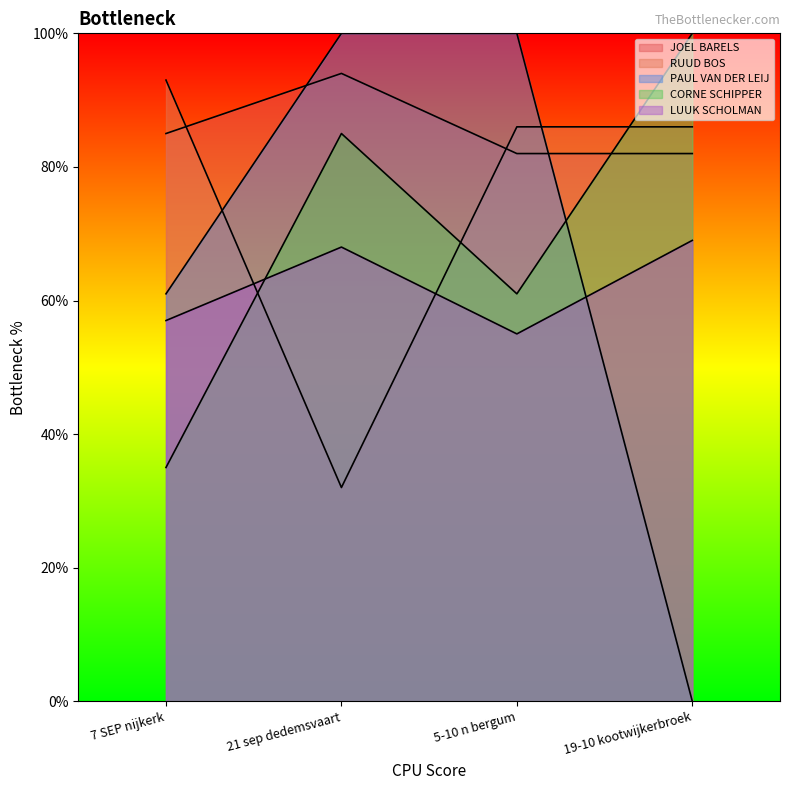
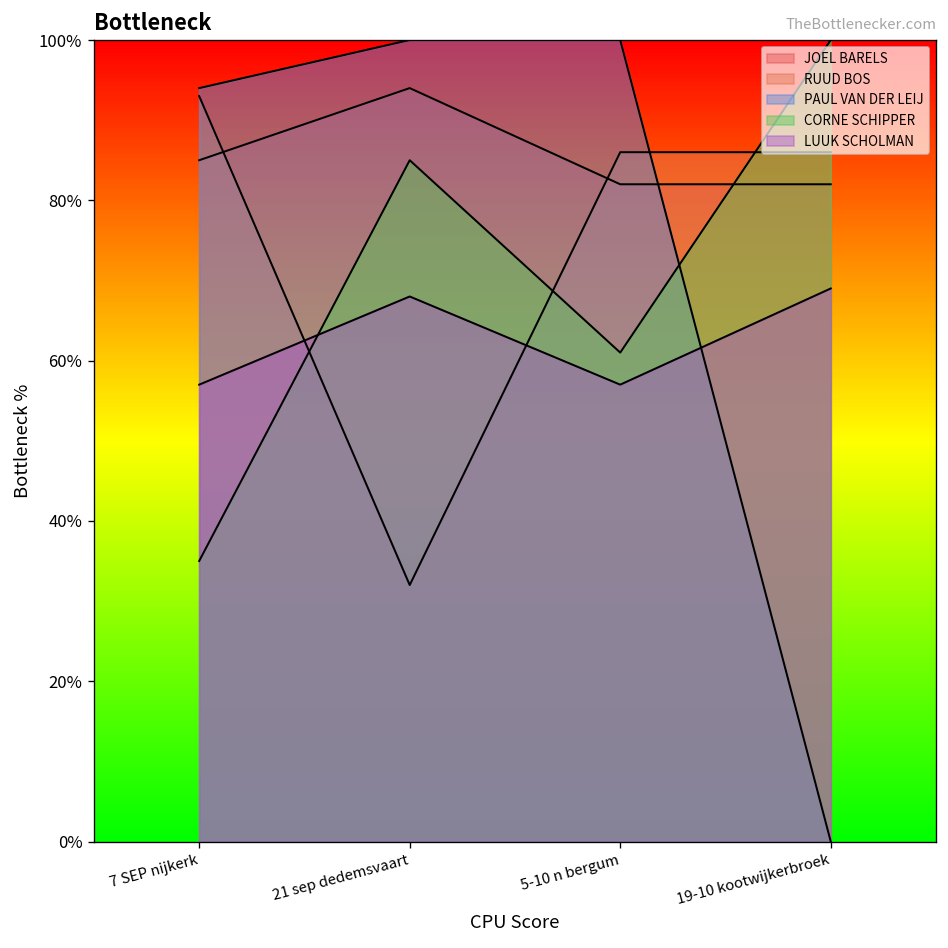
  {
    "PAUL VAN DER LEIJ": {
-     "7 SEP nijkerk": "61%",
+     "7 SEP nijkerk": "94%",
      "21 sep dedemsvaart": "100%",
      "5-10 n bergum": "100%",
      "19-10 kootwijkerbroek": "0%"
    },
    "CORNE SCHIPPER": {
      "7 SEP nijkerk": "35%",
      "21 sep dedemsvaart": "85%",
      "5-10 n bergum": "61%",
      "19-10 kootwijkerbroek": "100%"
    },
    "LUUK SCHOLMAN": {
      "7 SEP nijkerk": "57%",
      "21 sep dedemsvaart": "68%",
-     "5-10 n bergum": "55%",
+     "5-10 n bergum": "57%",
      "19-10 kootwijkerbroek": "69%"
    }
  }
